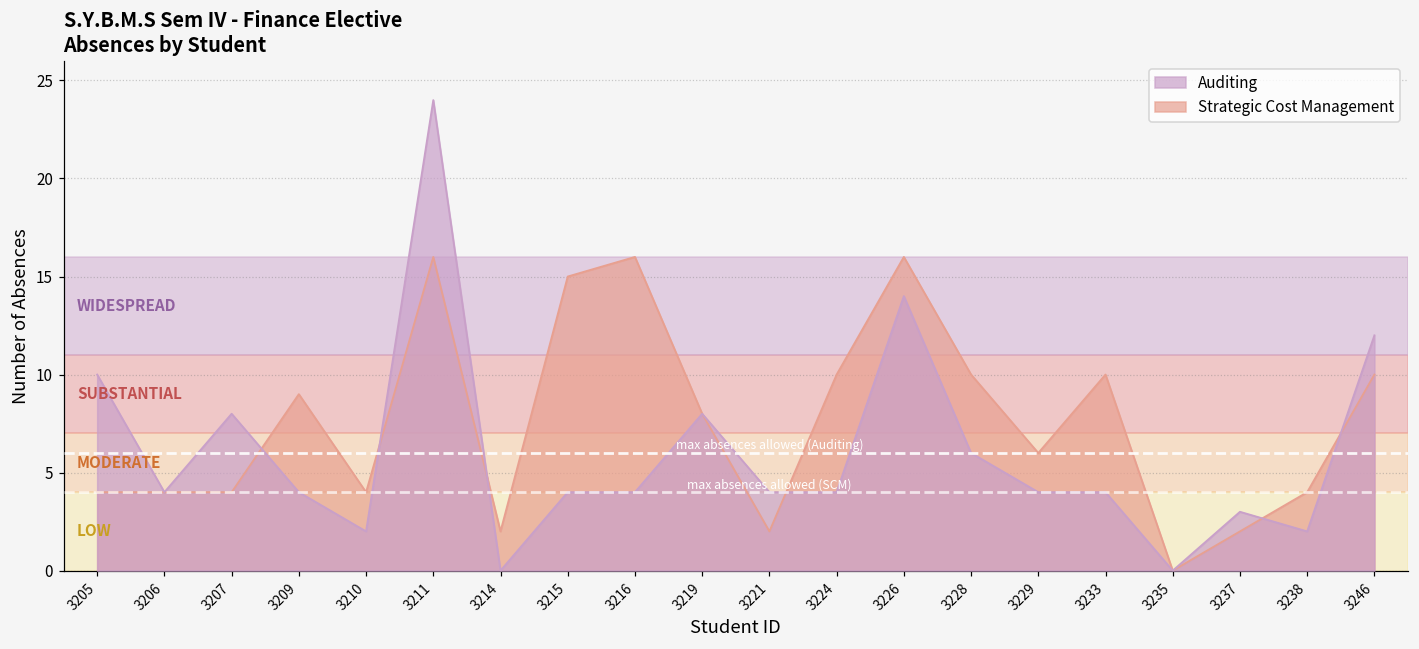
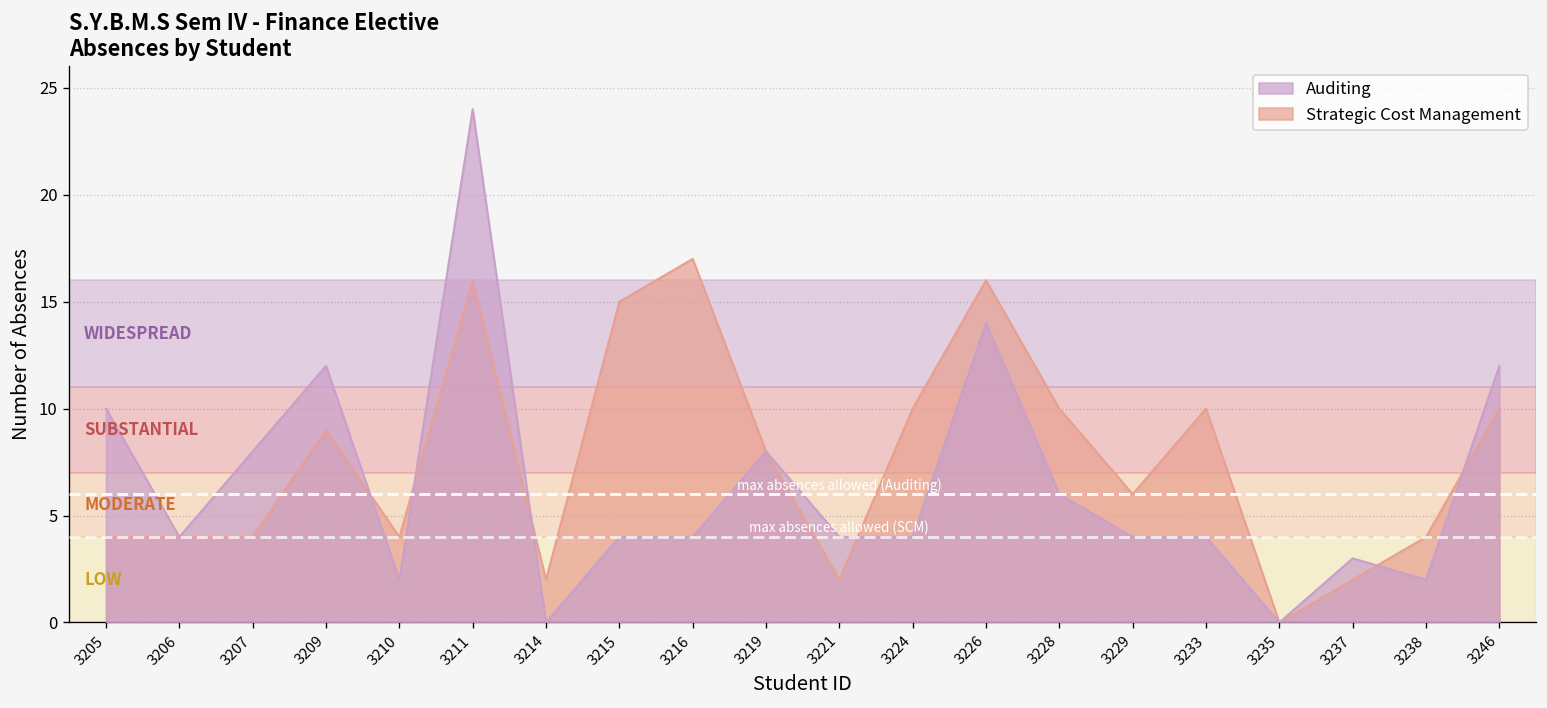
  {
    "Auditing": {
      "3205": 10,
      "3207": 8,
-     "3209": 4,
+     "3209": 12,
      "3210": 2,
      "3211": 24,
      "3214": 0,
      "3215": 4,
      "3216": 4,
      "3221": 4,
      "3224": 4,
      "3226": 14,
      "3228": 6,
      "3229": 4,
      "3233": 4,
      "3237": 3,
      "3238": 2,
      "3246": 12
    },
    "Strategic Cost Management": {
      "3205": 4,
      "3207": 4,
      "3209": 9,
      "3210": 4,
      "3211": 16,
      "3214": 2,
      "3215": 15,
-     "3216": 16,
+     "3216": 17,
      "3221": 2,
      "3224": 10,
      "3226": 16,
      "3228": 10,
      "3229": 6,
      "3233": 10,
      "3237": 2,
      "3238": 4,
      "3246": 10
    }
  }
